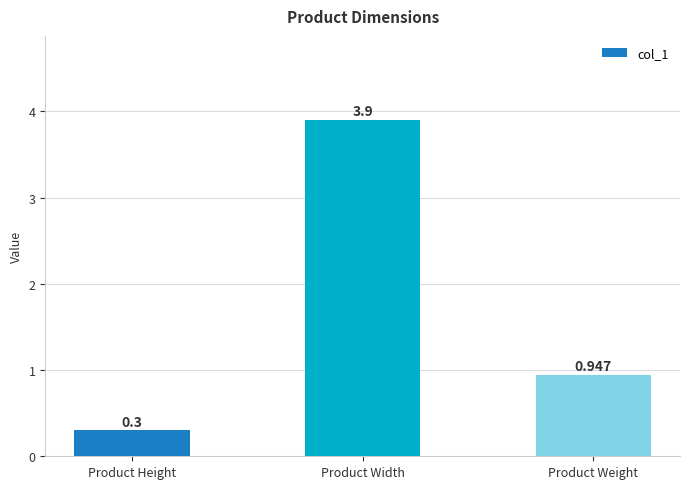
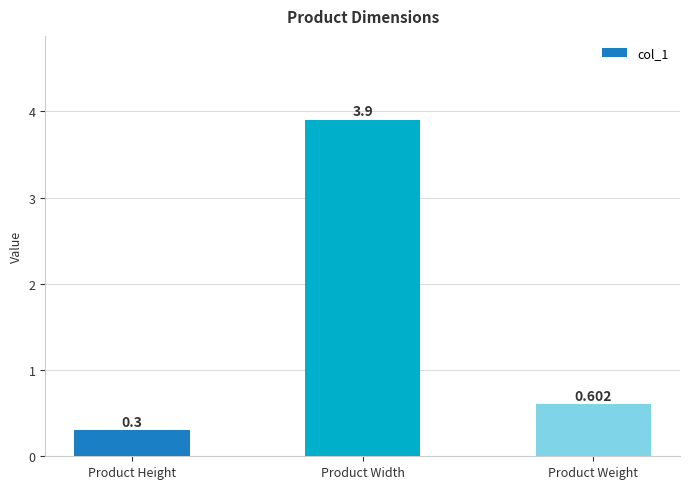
  {
    "Product Height": 0.3,
    "Product Width": 3.9,
-   "Product Weight": 0.947
+   "Product Weight": 0.602
  }
